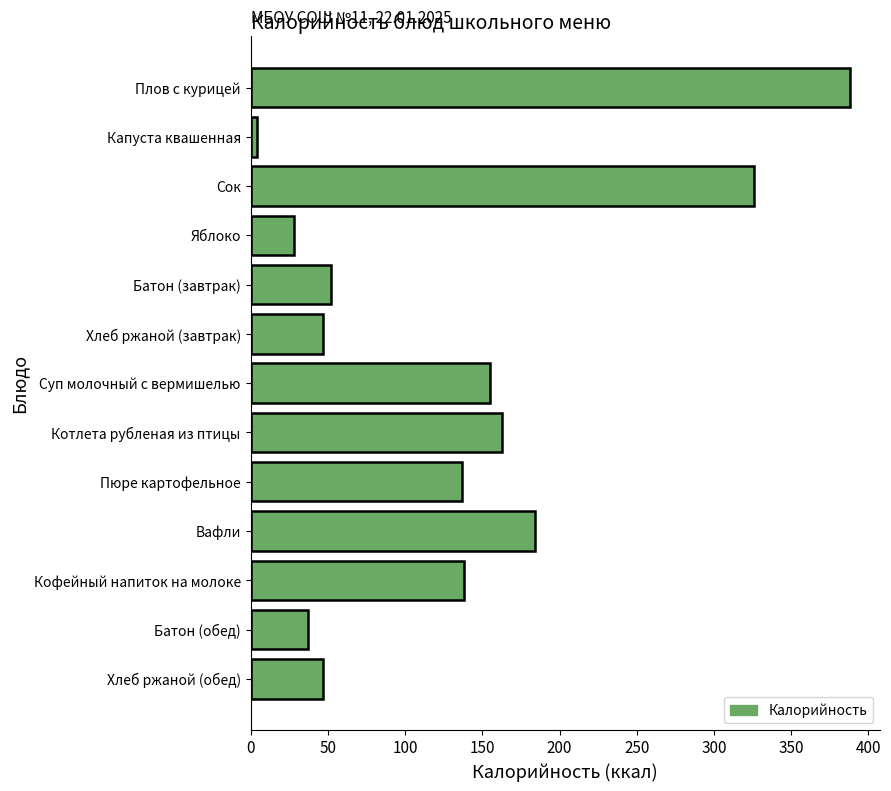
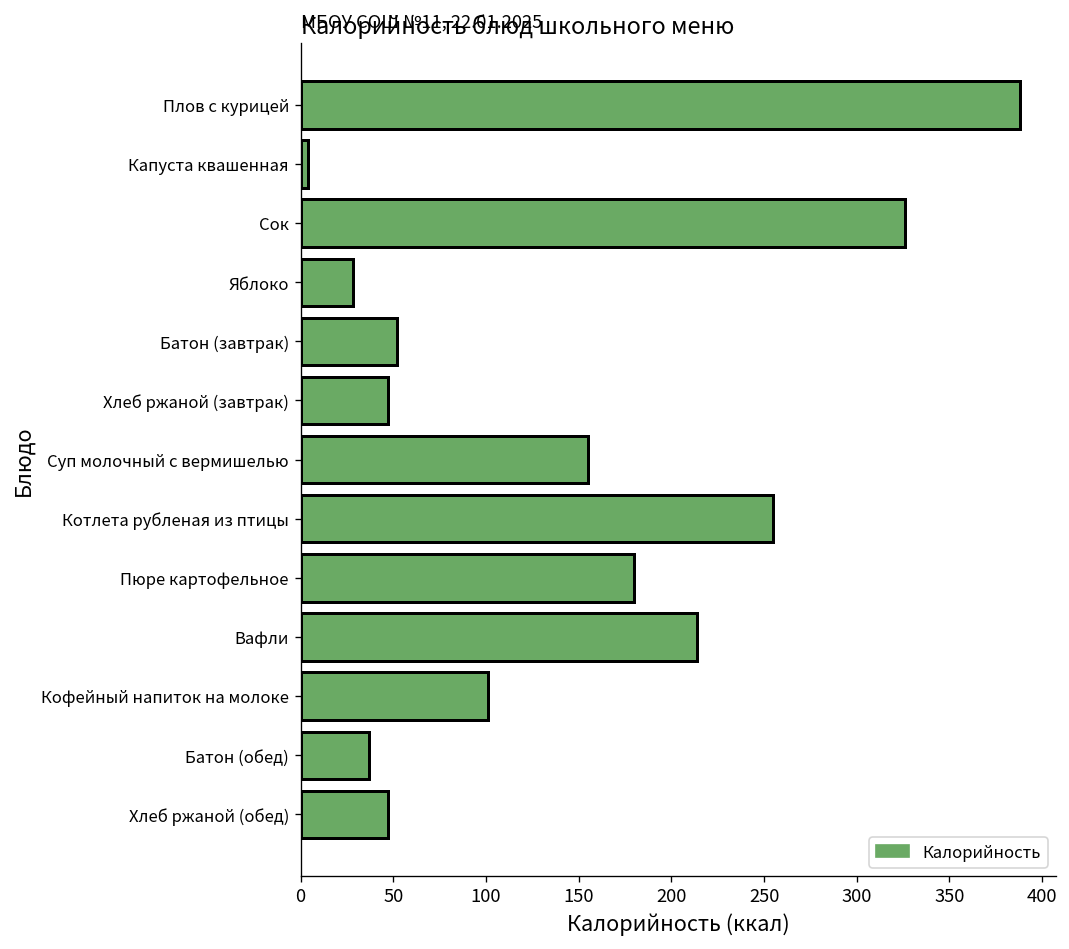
  {
    "Плов с курицей": 388,
    "Капуста квашенная": 4,
    "Сок": 326,
    "Яблоко": 28,
    "Батон (завтрак)": 52,
    "Хлеб ржаной (завтрак)": 47,
    "Суп молочный с вермишелью": 155,
-   "Котлета рубленая из птицы": 163,
-   "Пюре картофельное": 137,
-   "Вафли": 184,
-   "Кофейный напиток на молоке": 138,
+   "Котлета рубленая из птицы": 255,
+   "Пюре картофельное": 180,
+   "Вафли": 214,
+   "Кофейный напиток на молоке": 101,
    "Батон (обед)": 37,
    "Хлеб ржаной (обед)": 47
  }
